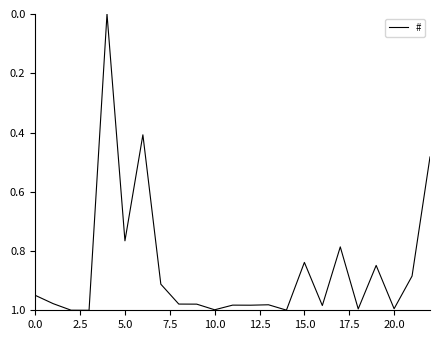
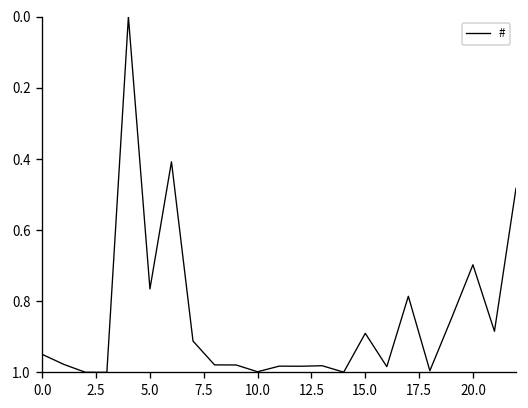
  {
    "0.0": 0.95,
    "5.0": 0.77,
    "10.0": 1.00,
-   "15.0": 0.84,
-   "20.0": 0.99
+   "15.0": 0.89,
+   "20.0": 0.70
  }
